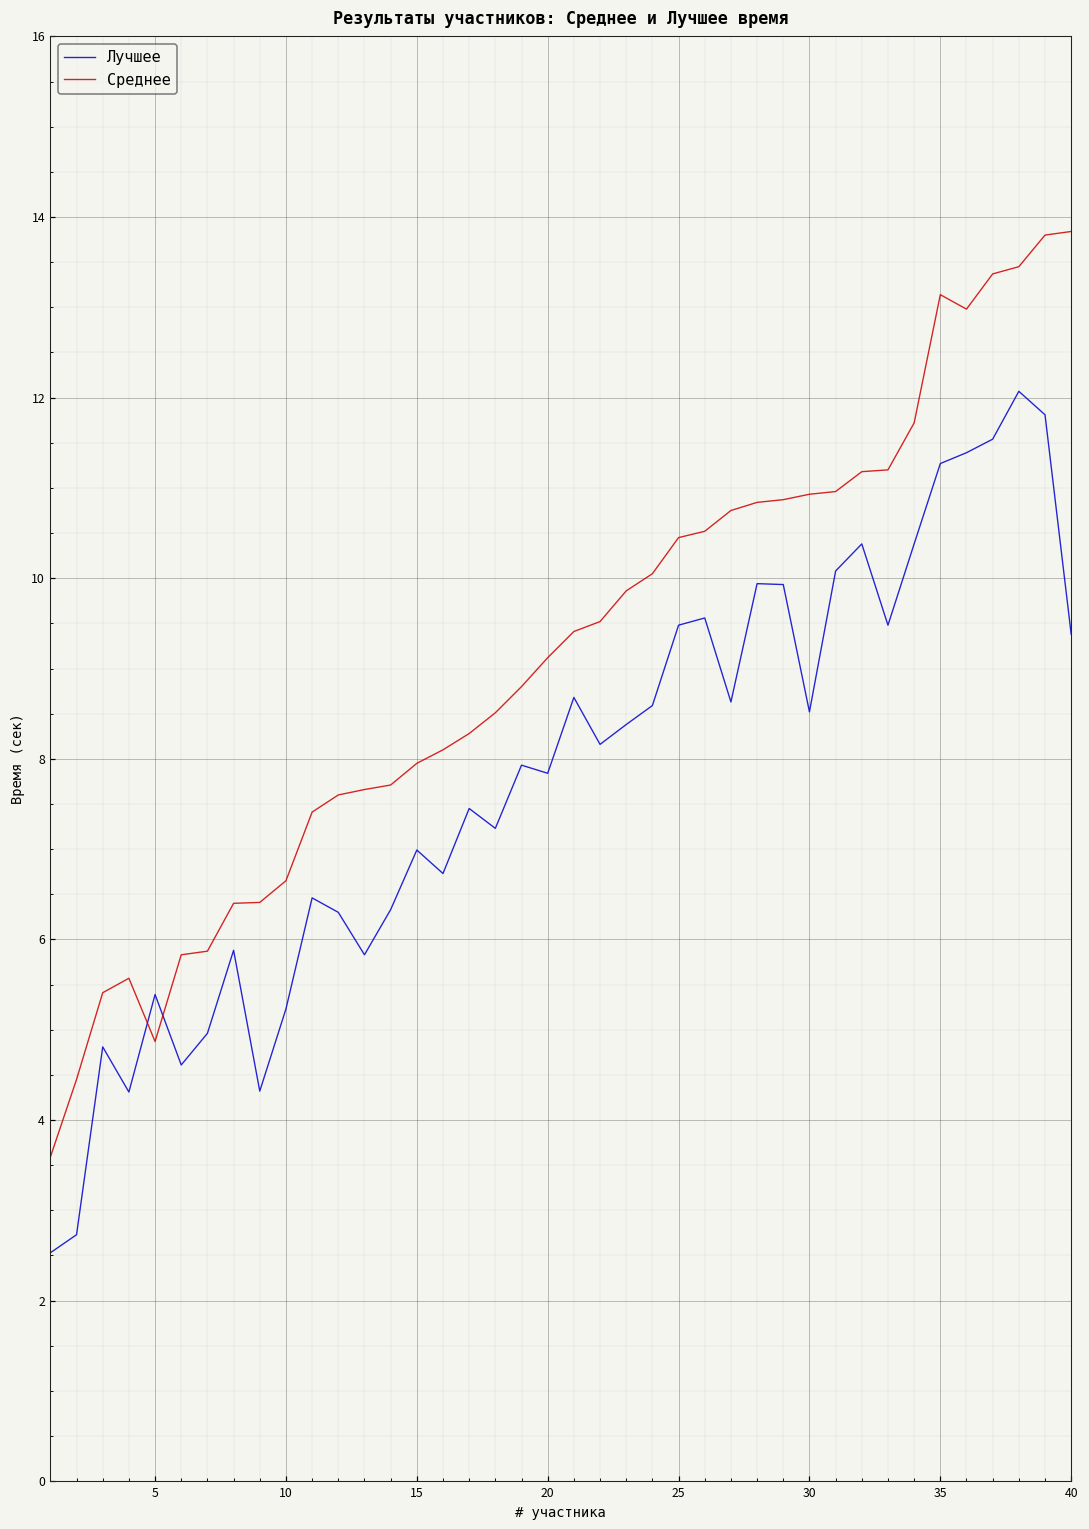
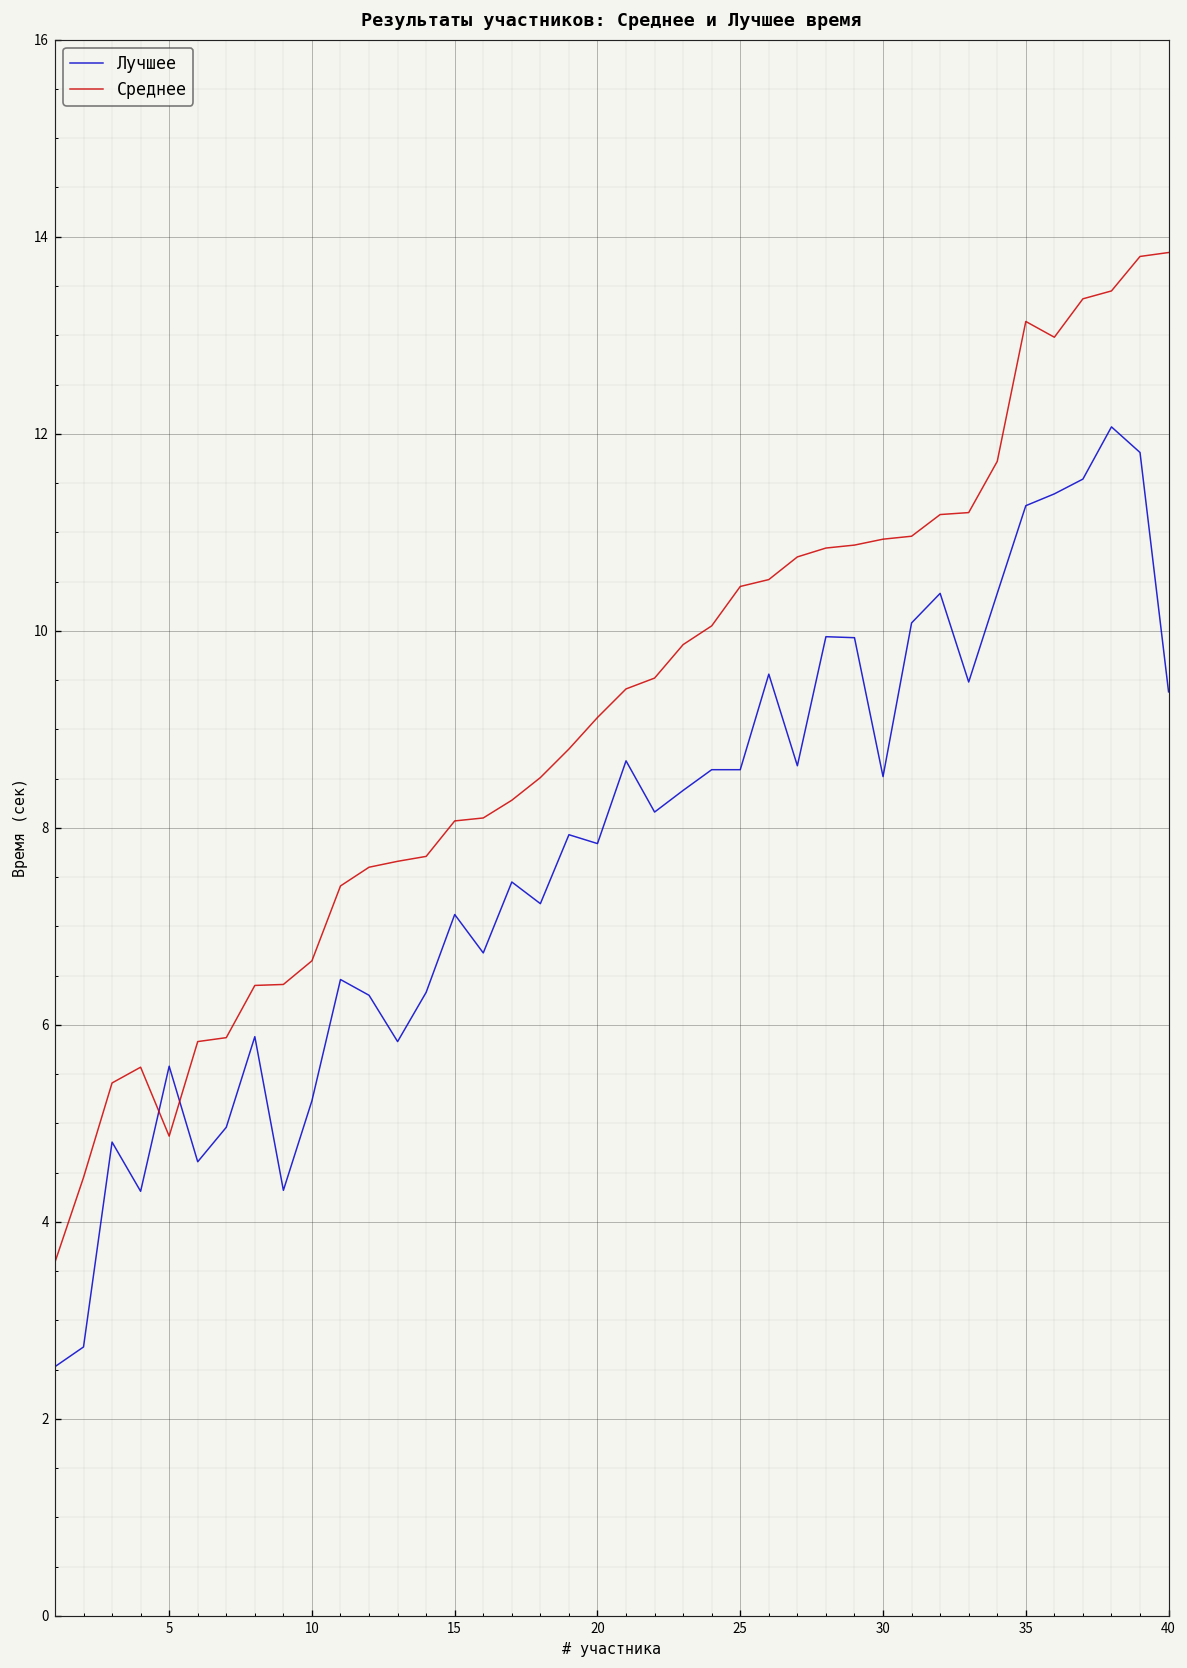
  {
    "Лучшее": {
-     "5": 5.4,
+     "5": 5.6,
      "10": 5.2,
-     "15": 7.0,
+     "15": 7.1,
      "20": 7.8,
-     "25": 9.5,
+     "25": 8.6,
      "30": 8.5,
      "35": 11.3,
      "40": 9.4
    },
    "Среднее": {
      "5": 4.9,
      "10": 6.7,
-     "15": 8.0,
+     "15": 8.1,
      "20": 9.1,
      "25": 10.5,
      "30": 10.9,
      "35": 13.1,
      "40": 13.8
    }
  }
